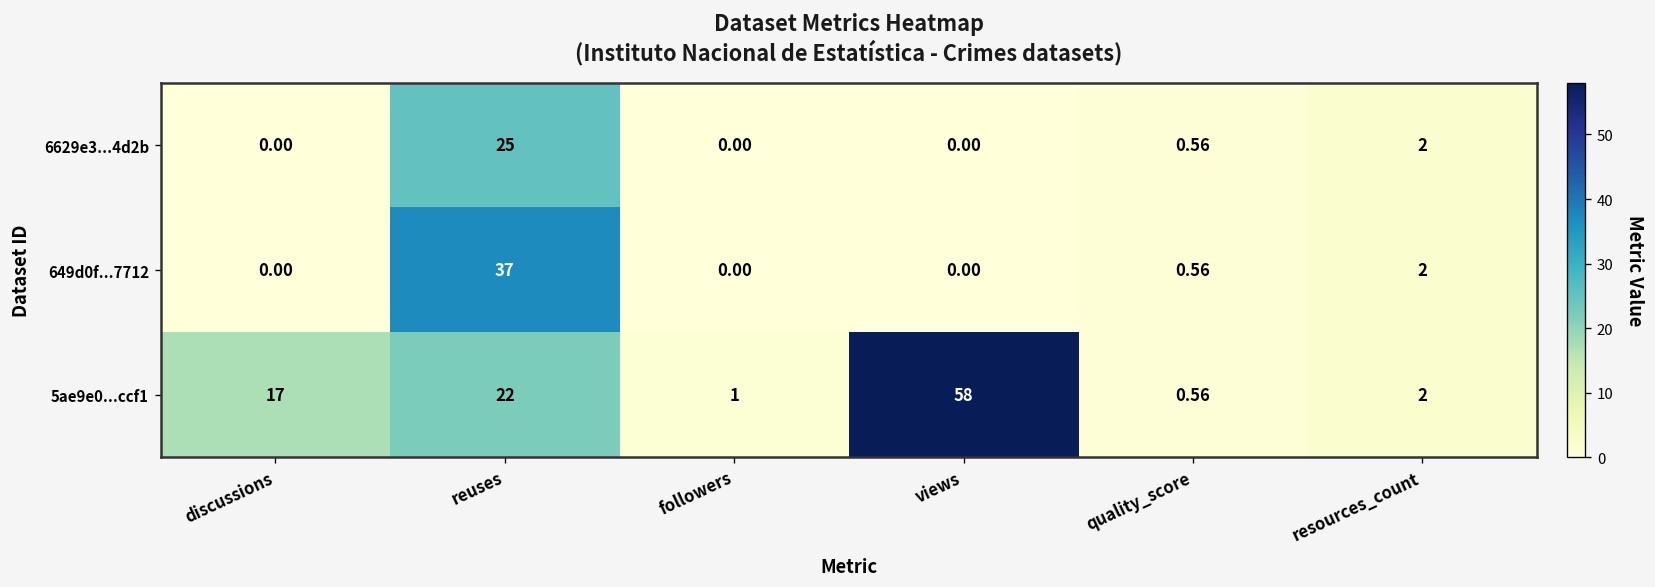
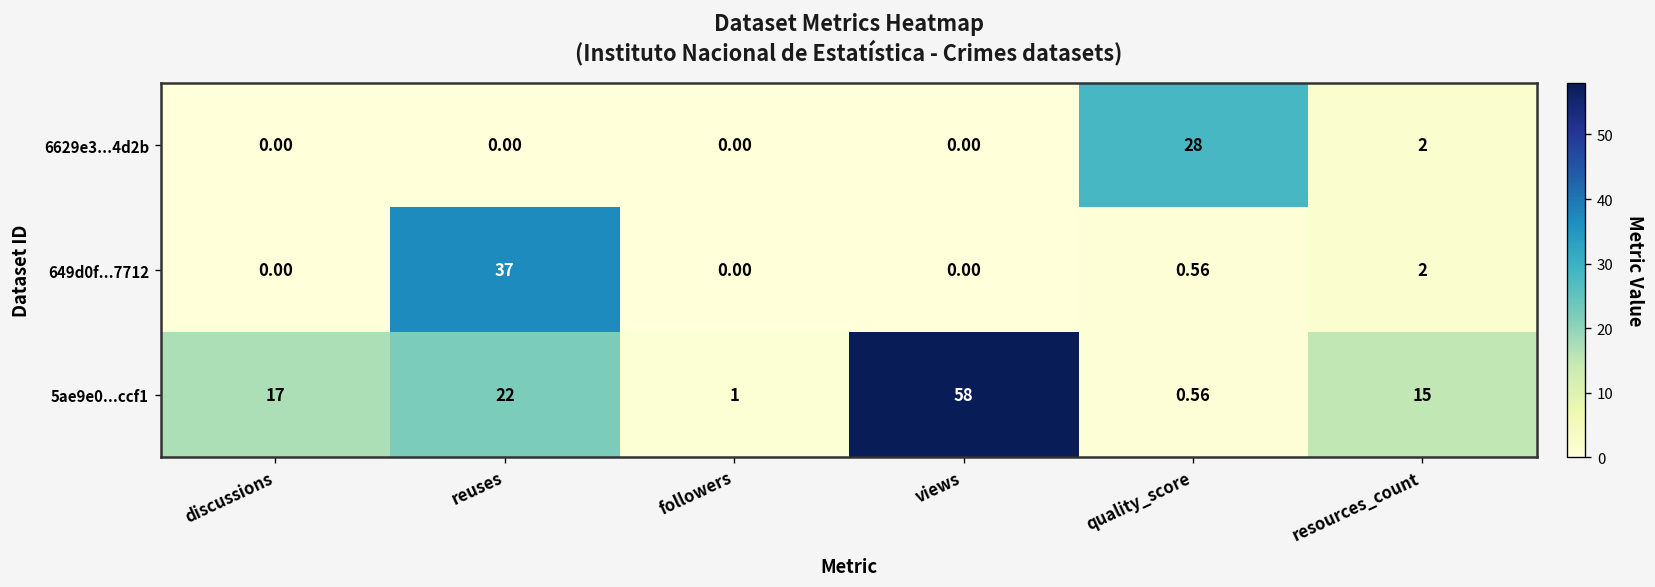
  {
    "6629e3...4d2b": {
      "discussions": 0.00,
-     "reuses": 25,
+     "reuses": 0.00,
      "followers": 0.00,
      "views": 0.00,
-     "quality_score": 0.56,
+     "quality_score": 28,
      "resources_count": 2
    },
    "649d0f...7712": {
      "discussions": 0.00,
      "reuses": 37,
      "followers": 0.00,
      "views": 0.00,
      "quality_score": 0.56,
      "resources_count": 2
    },
    "5ae9e0...ccf1": {
      "discussions": 17,
      "reuses": 22,
      "followers": 1,
      "views": 58,
      "quality_score": 0.56,
-     "resources_count": 2
+     "resources_count": 15
    }
  }
